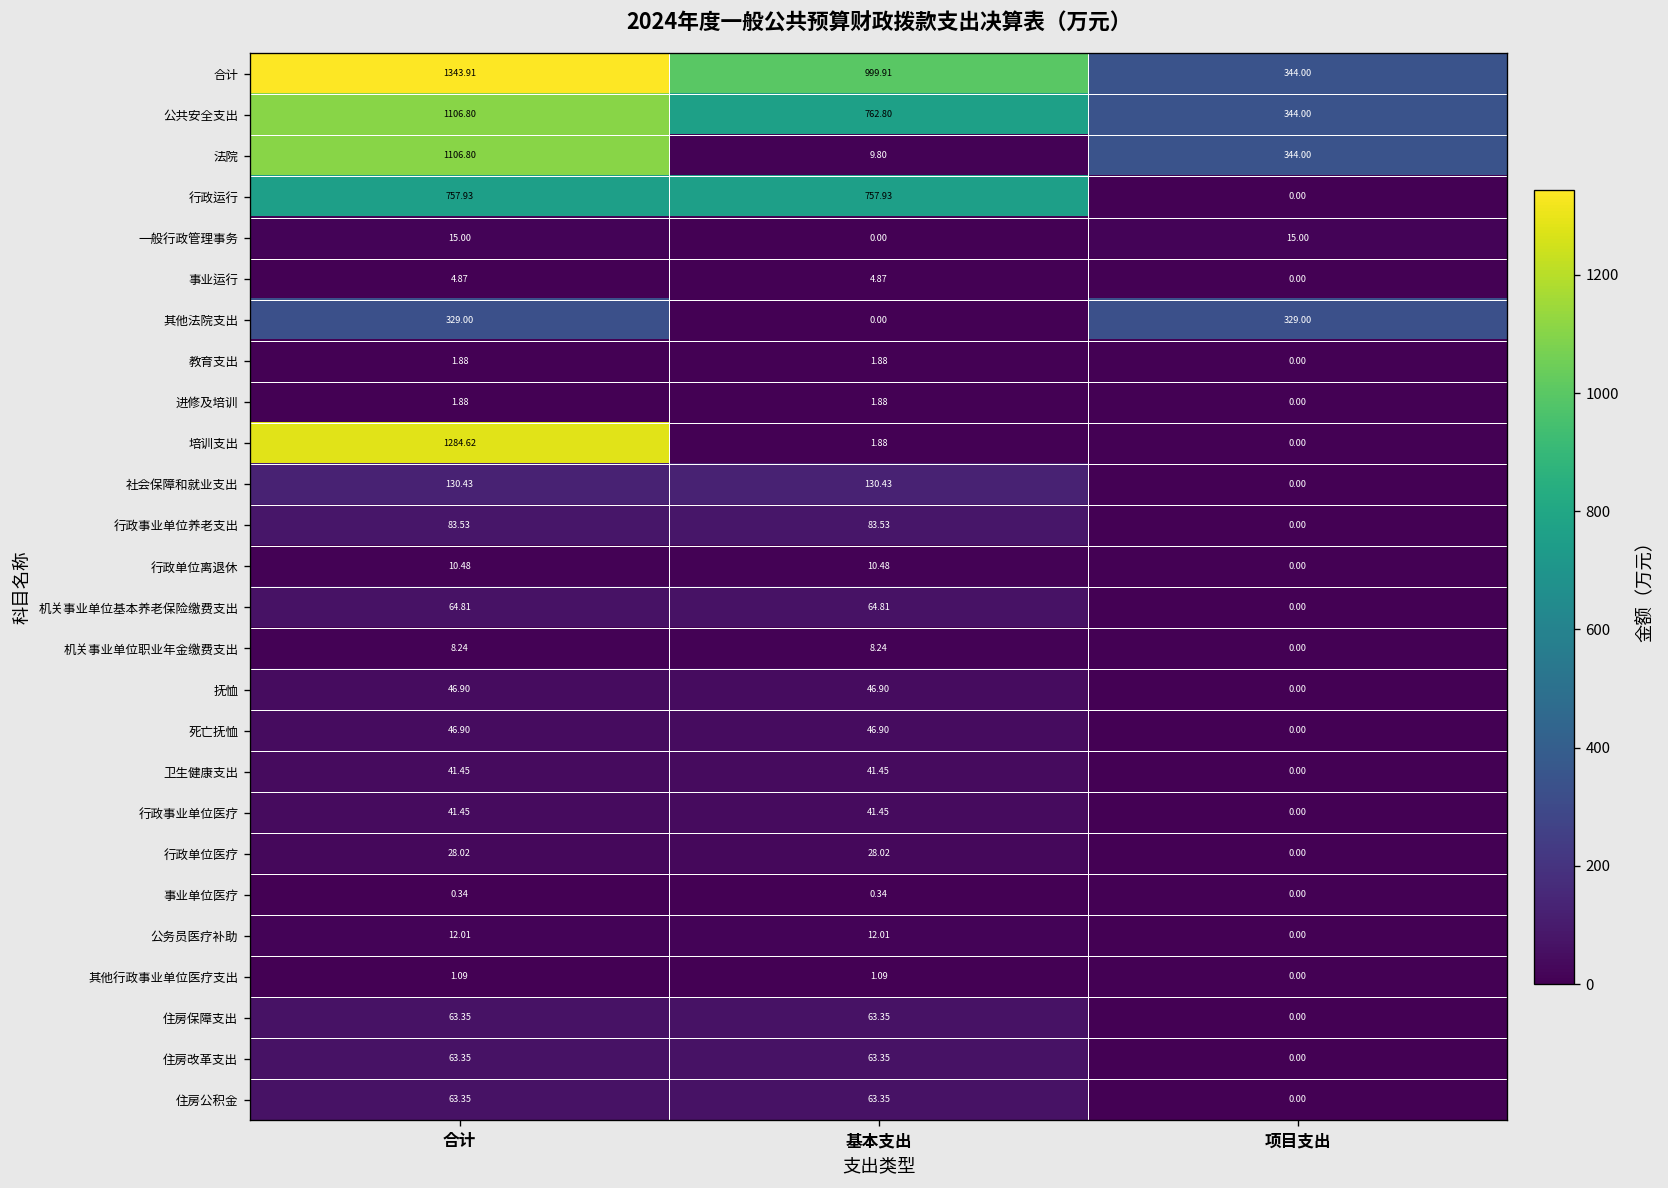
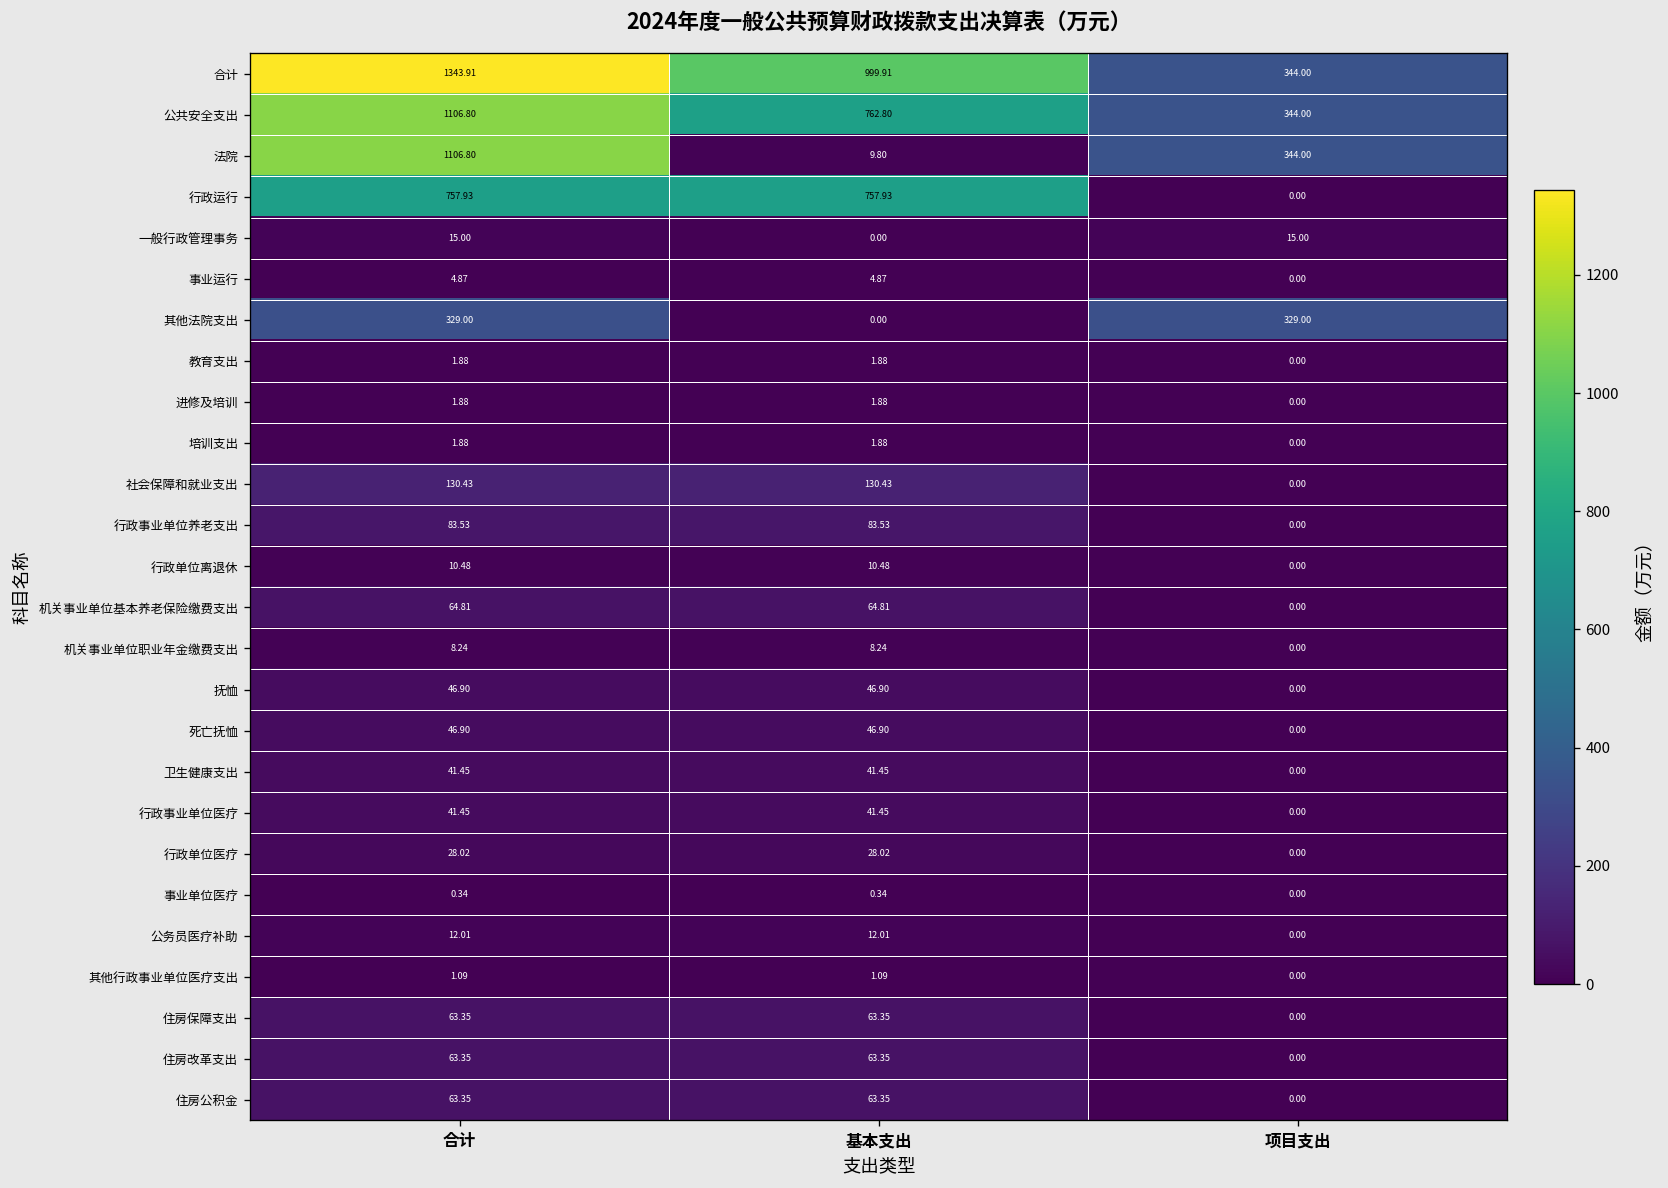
  {
    "合计": {
      "合计": 1343.91,
      "基本支出": 999.91,
      "项目支出": 344.00
    },
    "公共安全支出": {
      "合计": 1106.80,
      "基本支出": 762.80,
      "项目支出": 344.00
    },
    "法院": {
      "合计": 1106.80,
      "基本支出": 9.80,
      "项目支出": 344.00
    },
    "行政运行": {
      "合计": 757.93,
      "基本支出": 757.93,
      "项目支出": 0.00
    },
    "一般行政管理事务": {
      "合计": 15.00,
      "基本支出": 0.00,
      "项目支出": 15.00
    },
    "事业运行": {
      "合计": 4.87,
      "基本支出": 4.87,
      "项目支出": 0.00
    },
    "其他法院支出": {
      "合计": 329.00,
      "基本支出": 0.00,
      "项目支出": 329.00
    },
    "教育支出": {
      "合计": 1.88,
      "基本支出": 1.88,
      "项目支出": 0.00
    },
    "进修及培训": {
      "合计": 1.88,
      "基本支出": 1.88,
      "项目支出": 0.00
    },
    "培训支出": {
-     "合计": 1284.62,
+     "合计": 1.88,
      "基本支出": 1.88,
      "项目支出": 0.00
    },
    "社会保障和就业支出": {
      "合计": 130.43,
      "基本支出": 130.43,
      "项目支出": 0.00
    },
    "行政事业单位养老支出": {
      "合计": 83.53,
      "基本支出": 83.53,
      "项目支出": 0.00
    },
    "行政单位离退休": {
      "合计": 10.48,
      "基本支出": 10.48,
      "项目支出": 0.00
    },
    "机关事业单位基本养老保险缴费支出": {
      "合计": 64.81,
      "基本支出": 64.81,
      "项目支出": 0.00
    },
    "机关事业单位职业年金缴费支出": {
      "合计": 8.24,
      "基本支出": 8.24,
      "项目支出": 0.00
    },
    "抚恤": {
      "合计": 46.90,
      "基本支出": 46.90,
      "项目支出": 0.00
    },
    "死亡抚恤": {
      "合计": 46.90,
      "基本支出": 46.90,
      "项目支出": 0.00
    },
    "卫生健康支出": {
      "合计": 41.45,
      "基本支出": 41.45,
      "项目支出": 0.00
    },
    "行政事业单位医疗": {
      "合计": 41.45,
      "基本支出": 41.45,
      "项目支出": 0.00
    },
    "行政单位医疗": {
      "合计": 28.02,
      "基本支出": 28.02,
      "项目支出": 0.00
    },
    "事业单位医疗": {
      "合计": 0.34,
      "基本支出": 0.34,
      "项目支出": 0.00
    },
    "公务员医疗补助": {
      "合计": 12.01,
      "基本支出": 12.01,
      "项目支出": 0.00
    },
    "其他行政事业单位医疗支出": {
      "合计": 1.09,
      "基本支出": 1.09,
      "项目支出": 0.00
    },
    "住房保障支出": {
      "合计": 63.35,
      "基本支出": 63.35,
      "项目支出": 0.00
    },
    "住房改革支出": {
      "合计": 63.35,
      "基本支出": 63.35,
      "项目支出": 0.00
    },
    "住房公积金": {
      "合计": 63.35,
      "基本支出": 63.35,
      "项目支出": 0.00
    }
  }
